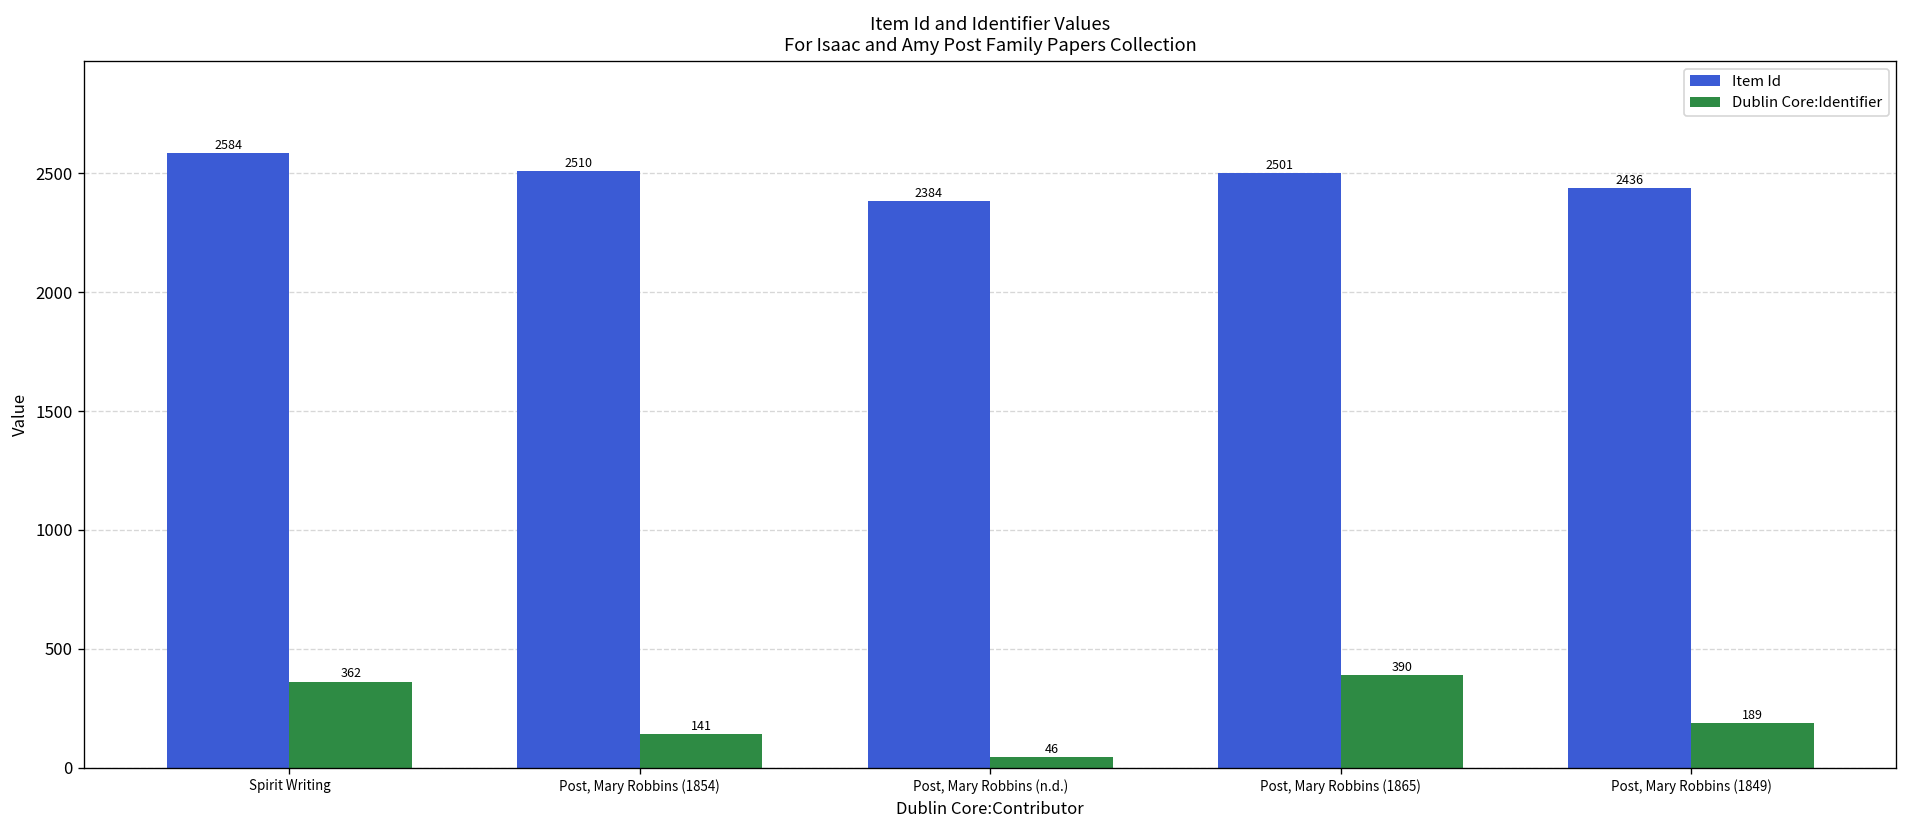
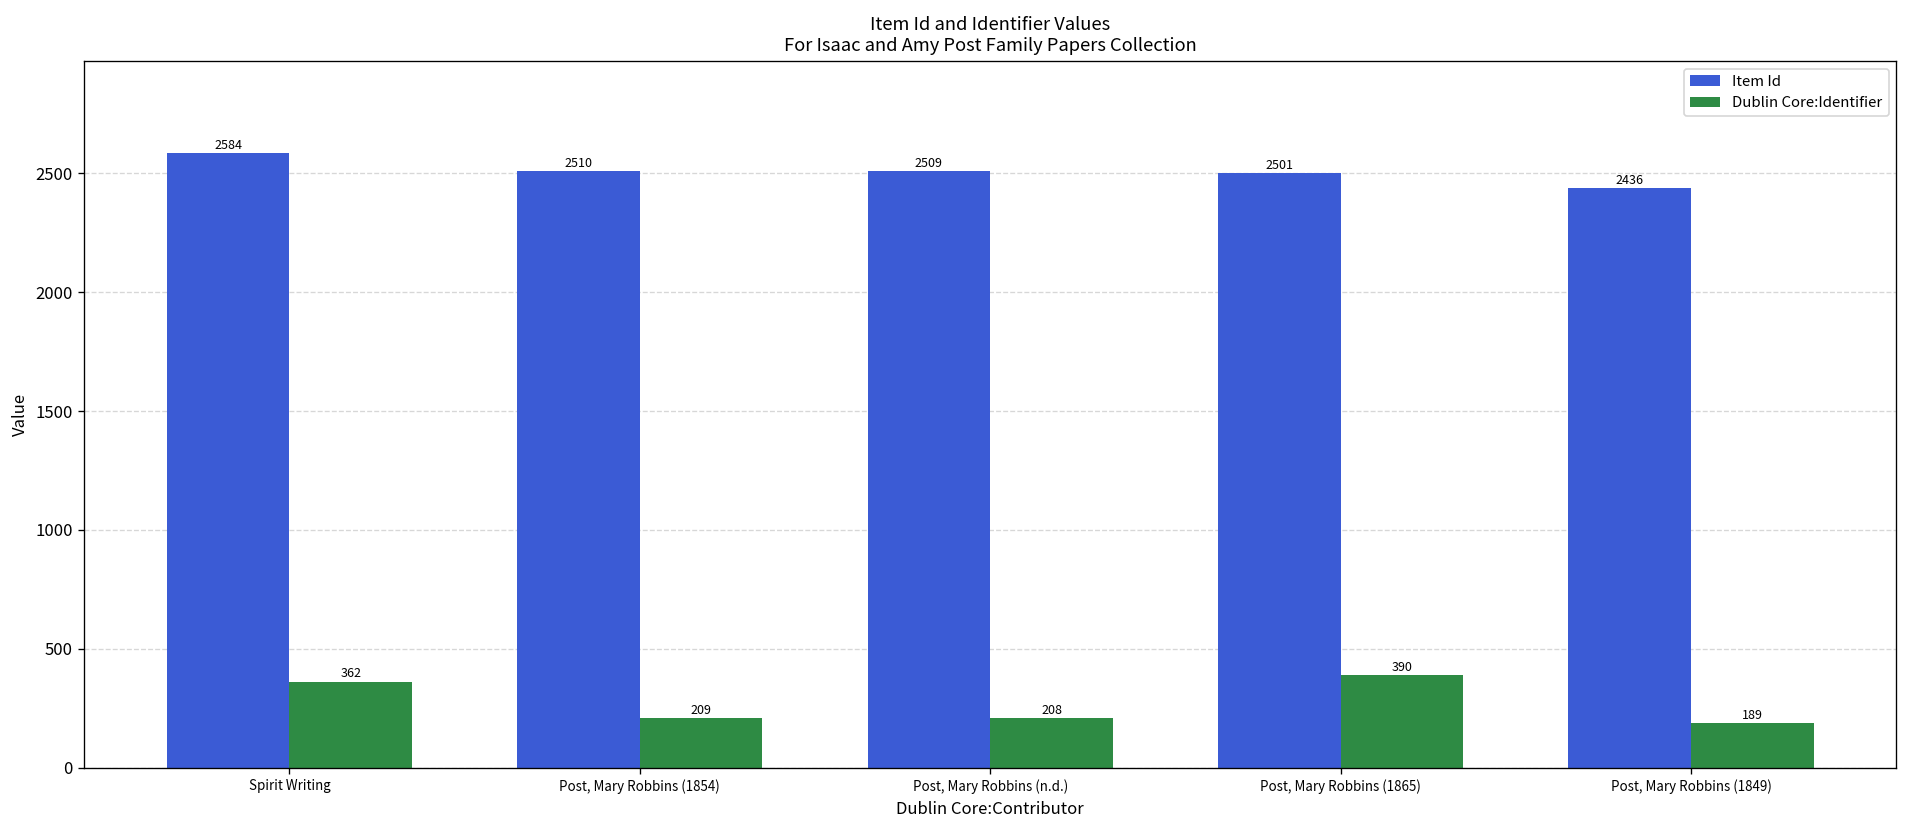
  {
    "Item Id": {
      "Spirit Writing": 2584,
      "Post, Mary Robbins (1854)": 2510,
-     "Post, Mary Robbins (n.d.)": 2384,
+     "Post, Mary Robbins (n.d.)": 2509,
      "Post, Mary Robbins (1865)": 2501,
      "Post, Mary Robbins (1849)": 2436
    },
    "Dublin Core:Identifier": {
      "Spirit Writing": 362,
-     "Post, Mary Robbins (1854)": 141,
-     "Post, Mary Robbins (n.d.)": 46,
+     "Post, Mary Robbins (1854)": 209,
+     "Post, Mary Robbins (n.d.)": 208,
      "Post, Mary Robbins (1865)": 390,
      "Post, Mary Robbins (1849)": 189
    }
  }
